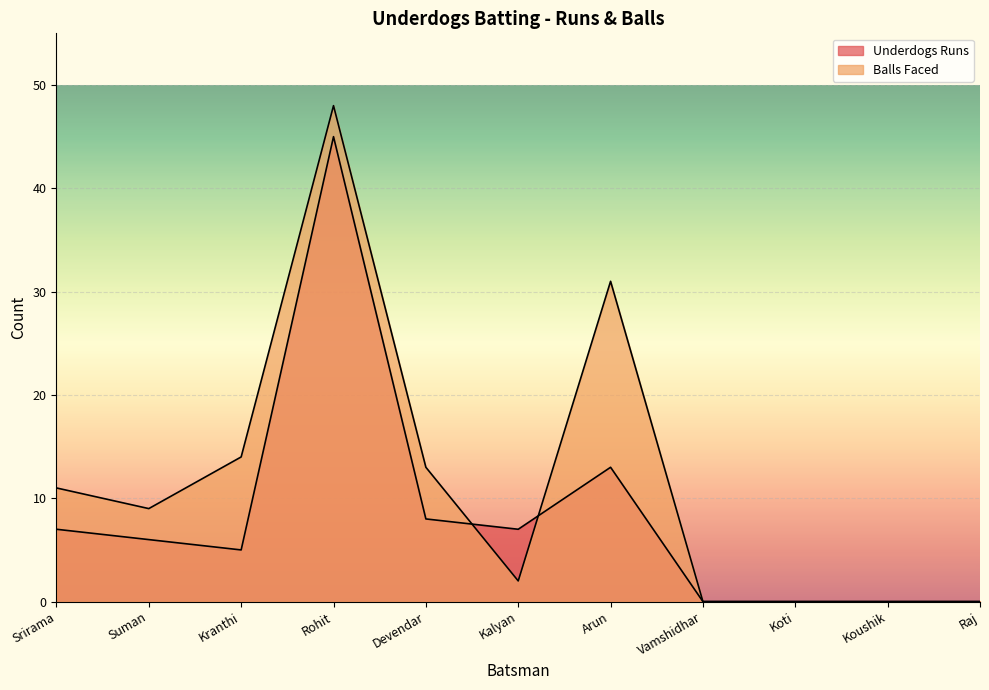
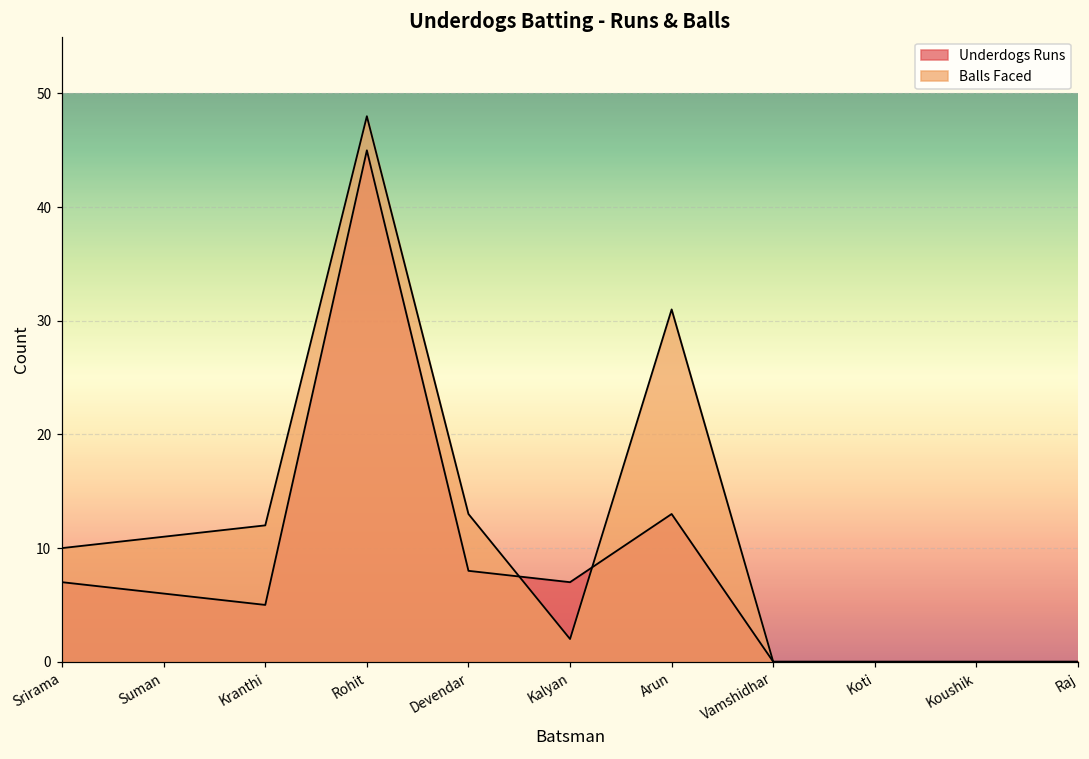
  {
    "Underdogs Runs": {
      "Srirama": 7,
      "Suman": 6,
      "Kranthi": 5,
      "Rohit": 45,
      "Devendar": 8,
      "Kalyan": 7,
      "Arun": 13
    },
    "Balls Faced": {
-     "Srirama": 11,
-     "Suman": 9,
-     "Kranthi": 14,
+     "Srirama": 10,
+     "Suman": 11,
+     "Kranthi": 12,
      "Rohit": 48,
      "Devendar": 13,
      "Kalyan": 2,
      "Arun": 31
    }
  }
